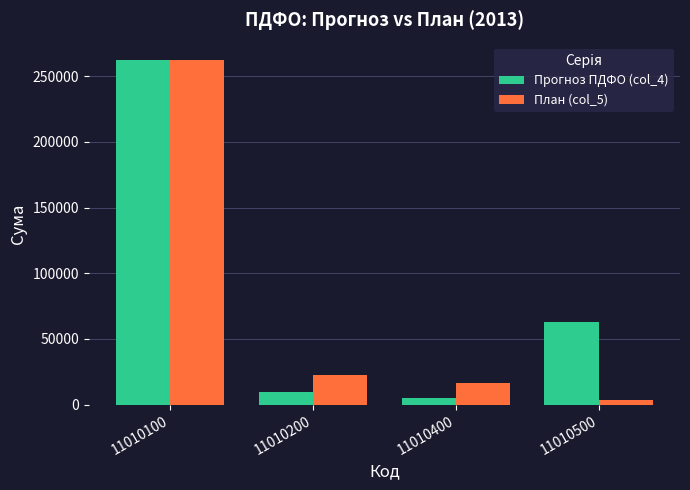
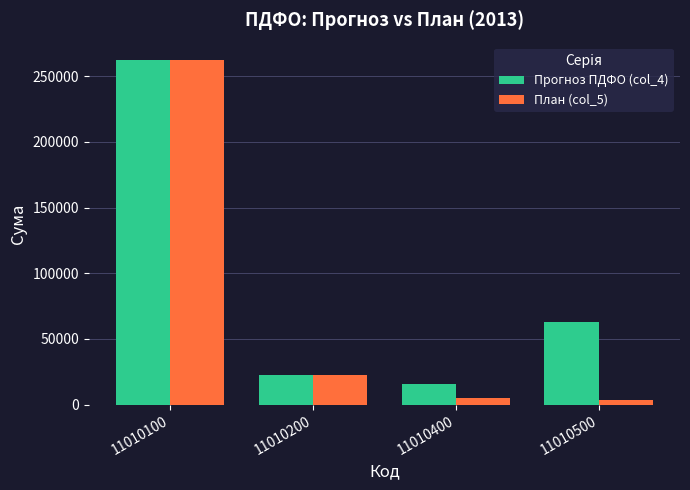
  {
    "Прогноз ПДФО (col_4)": {
      "11010100": 262000,
-     "11010200": 9000,
-     "11010400": 5000,
+     "11010200": 22000,
+     "11010400": 16000,
      "11010500": 63000
    },
    "План (col_5)": {
      "11010100": 262000,
      "11010200": 23000,
-     "11010400": 17000,
+     "11010400": 5000,
      "11010500": 3000
    }
  }
